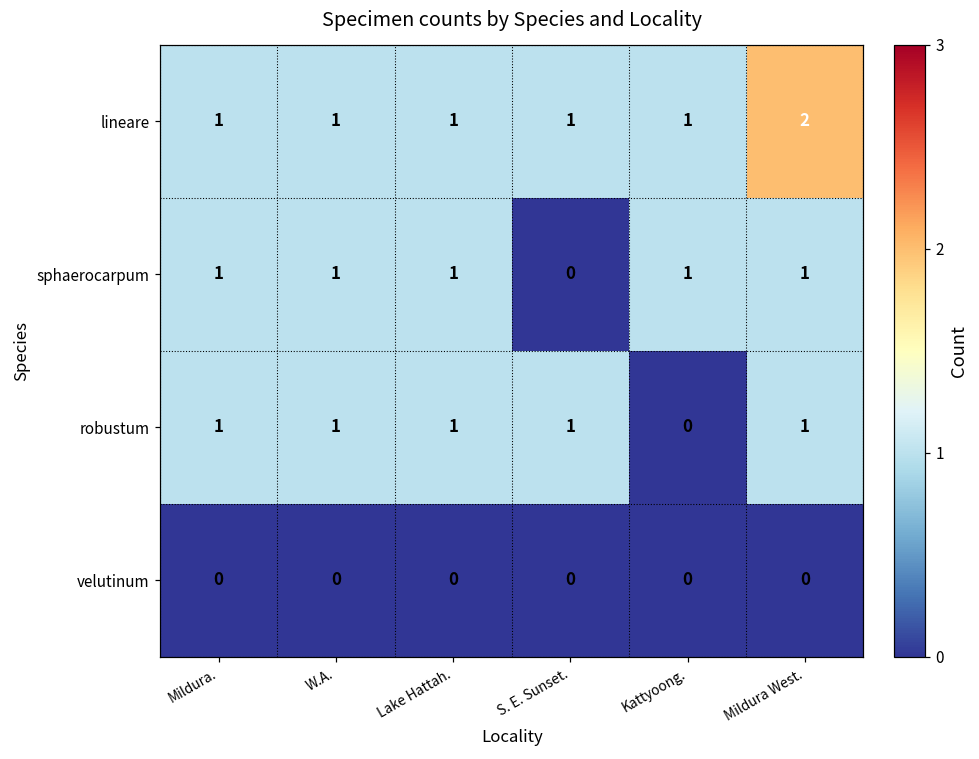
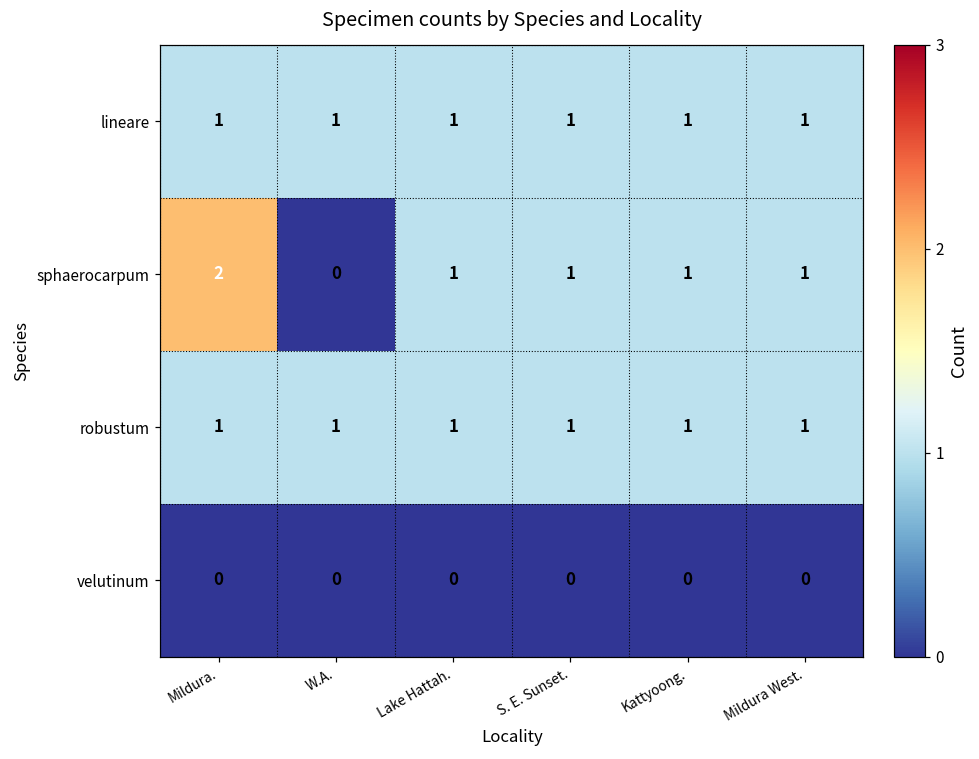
  {
    "lineare": {
      "Mildura.": 1,
      "W.A.": 1,
      "Lake Hattah.": 1,
      "S. E. Sunset.": 1,
      "Kattyoong.": 1,
-     "Mildura West.": 2
+     "Mildura West.": 1
    },
    "sphaerocarpum": {
-     "Mildura.": 1,
-     "W.A.": 1,
+     "Mildura.": 2,
+     "W.A.": 0,
      "Lake Hattah.": 1,
-     "S. E. Sunset.": 0,
+     "S. E. Sunset.": 1,
      "Kattyoong.": 1,
      "Mildura West.": 1
    },
    "robustum": {
      "Mildura.": 1,
      "W.A.": 1,
      "Lake Hattah.": 1,
      "S. E. Sunset.": 1,
-     "Kattyoong.": 0,
+     "Kattyoong.": 1,
      "Mildura West.": 1
    },
    "velutinum": {
      "Mildura.": 0,
      "W.A.": 0,
      "Lake Hattah.": 0,
      "S. E. Sunset.": 0,
      "Kattyoong.": 0,
      "Mildura West.": 0
    }
  }
